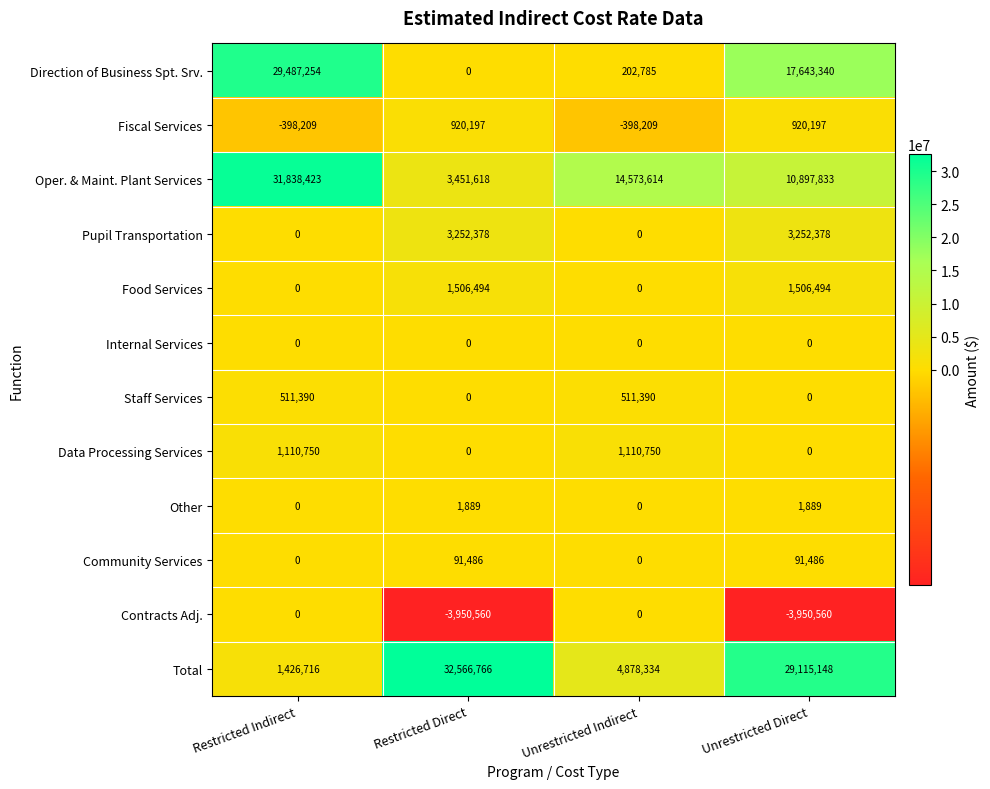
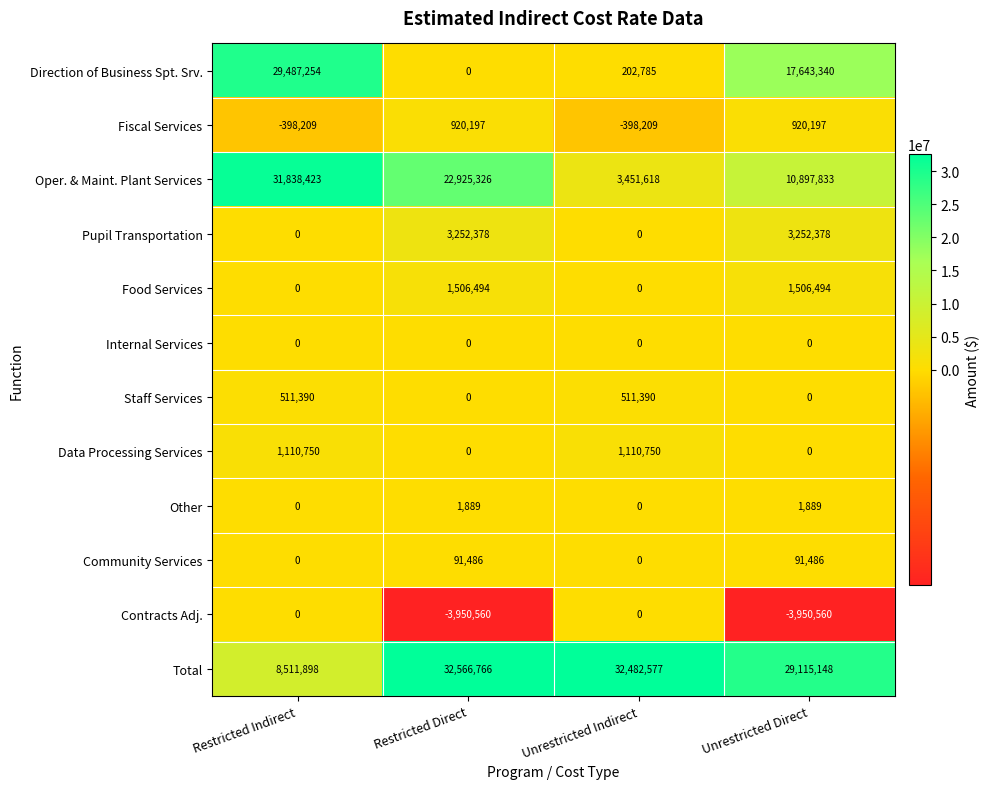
  {
    "Direction of Business Spt. Srv.": {
      "Restricted Indirect": "29,487,254",
      "Restricted Direct": "0",
      "Unrestricted Indirect": "202,785",
      "Unrestricted Direct": "17,643,340"
    },
    "Fiscal Services": {
      "Restricted Indirect": "-398,209",
      "Restricted Direct": "920,197",
      "Unrestricted Indirect": "-398,209",
      "Unrestricted Direct": "920,197"
    },
    "Oper. & Maint. Plant Services": {
      "Restricted Indirect": "31,838,423",
-     "Restricted Direct": "3,451,618",
-     "Unrestricted Indirect": "14,573,614",
+     "Restricted Direct": "22,925,326",
+     "Unrestricted Indirect": "3,451,618",
      "Unrestricted Direct": "10,897,833"
    },
    "Pupil Transportation": {
      "Restricted Indirect": "0",
      "Restricted Direct": "3,252,378",
      "Unrestricted Indirect": "0",
      "Unrestricted Direct": "3,252,378"
    },
    "Food Services": {
      "Restricted Indirect": "0",
      "Restricted Direct": "1,506,494",
      "Unrestricted Indirect": "0",
      "Unrestricted Direct": "1,506,494"
    },
    "Internal Services": {
      "Restricted Indirect": "0",
      "Restricted Direct": "0",
      "Unrestricted Indirect": "0",
      "Unrestricted Direct": "0"
    },
    "Staff Services": {
      "Restricted Indirect": "511,390",
      "Restricted Direct": "0",
      "Unrestricted Indirect": "511,390",
      "Unrestricted Direct": "0"
    },
    "Data Processing Services": {
      "Restricted Indirect": "1,110,750",
      "Restricted Direct": "0",
      "Unrestricted Indirect": "1,110,750",
      "Unrestricted Direct": "0"
    },
    "Other": {
      "Restricted Indirect": "0",
      "Restricted Direct": "1,889",
      "Unrestricted Indirect": "0",
      "Unrestricted Direct": "1,889"
    },
    "Community Services": {
      "Restricted Indirect": "0",
      "Restricted Direct": "91,486",
      "Unrestricted Indirect": "0",
      "Unrestricted Direct": "91,486"
    },
    "Contracts Adj.": {
      "Restricted Indirect": "0",
      "Restricted Direct": "-3,950,560",
      "Unrestricted Indirect": "0",
      "Unrestricted Direct": "-3,950,560"
    },
    "Total": {
-     "Restricted Indirect": "1,426,716",
+     "Restricted Indirect": "8,511,898",
      "Restricted Direct": "32,566,766",
-     "Unrestricted Indirect": "4,878,334",
+     "Unrestricted Indirect": "32,482,577",
      "Unrestricted Direct": "29,115,148"
    }
  }
